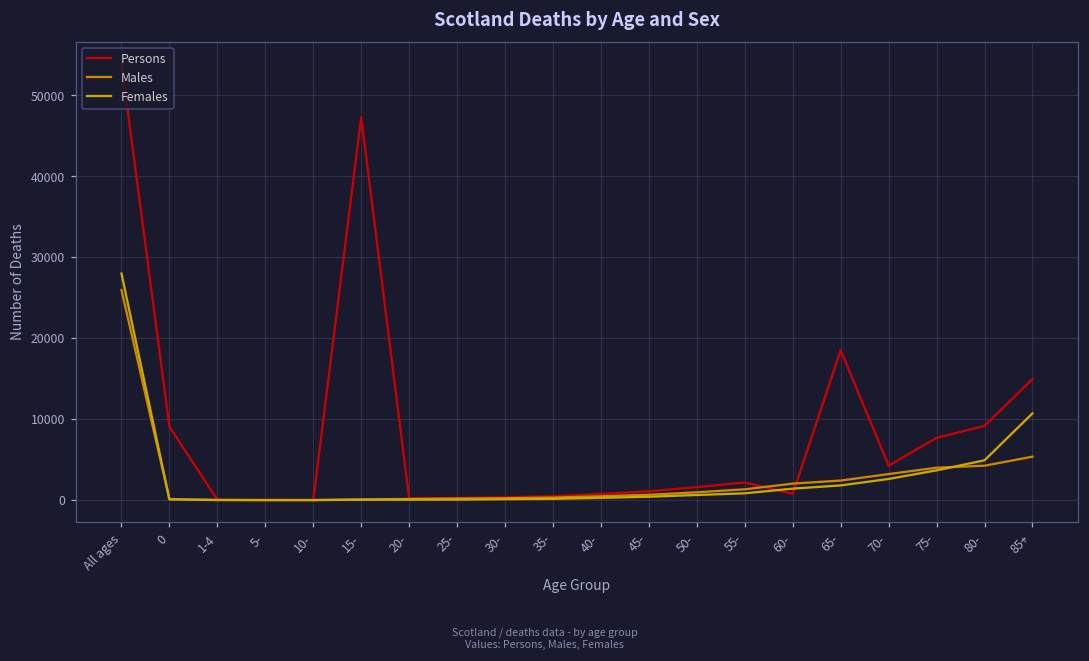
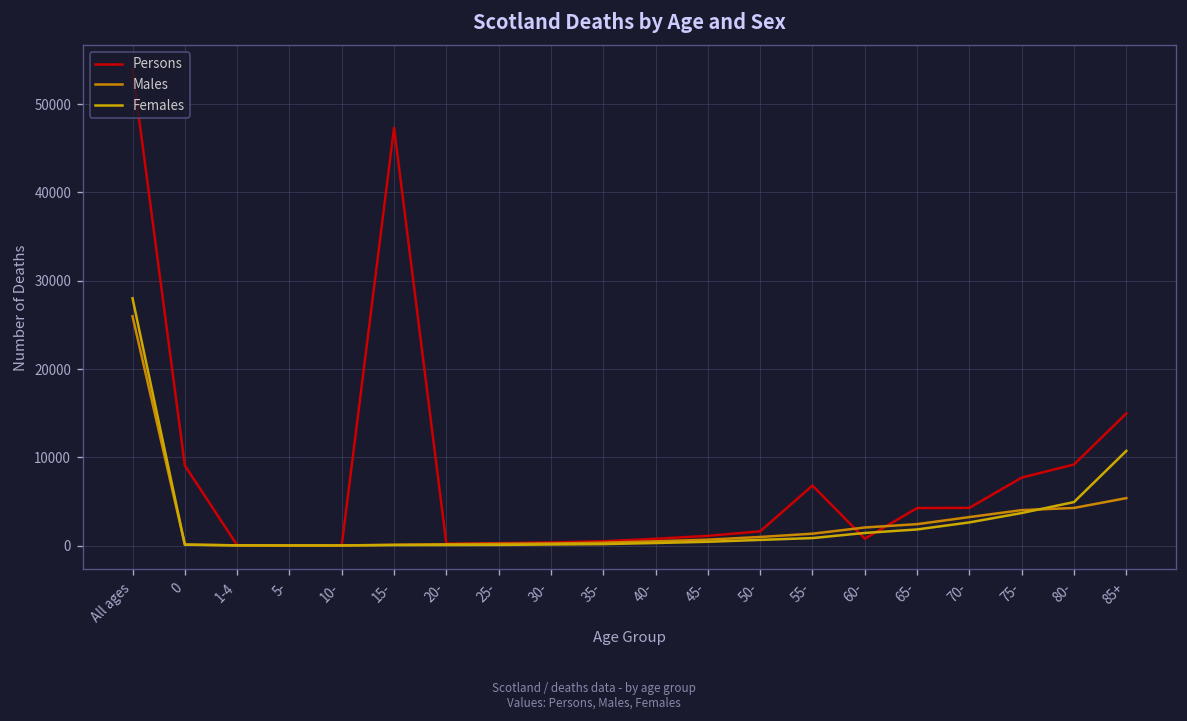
  {
    "Persons": {
      "0": 9000,
      "15-": 47000,
      "45-": 1000,
      "50-": 2000,
-     "55-": 2000,
+     "55-": 7000,
      "60-": 1000,
-     "65-": 19000,
+     "65-": 4000,
      "70-": 4000,
      "75-": 8000,
      "80-": 9000,
      "85+": 15000
    }
  }
